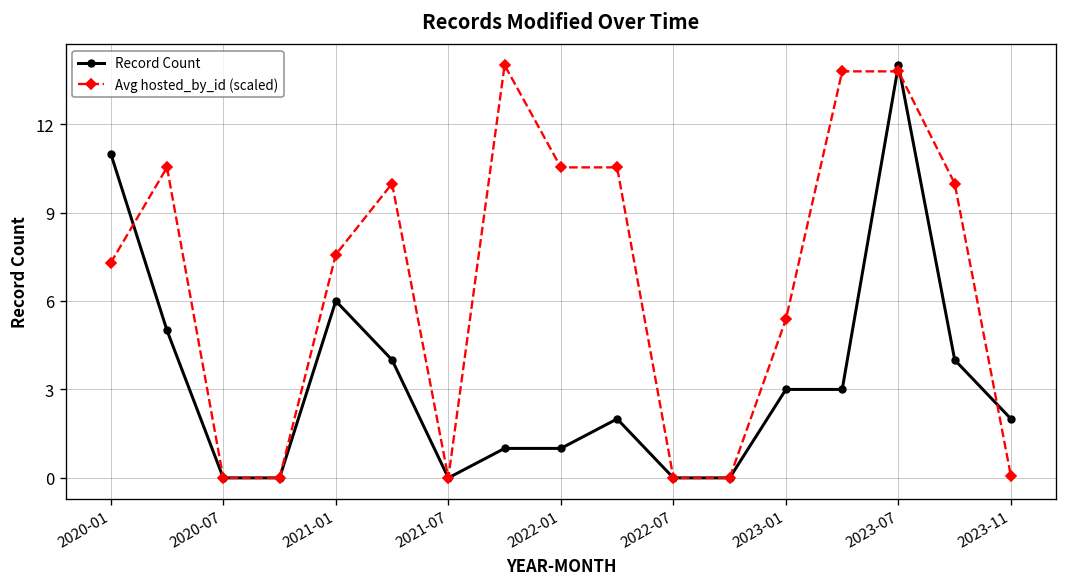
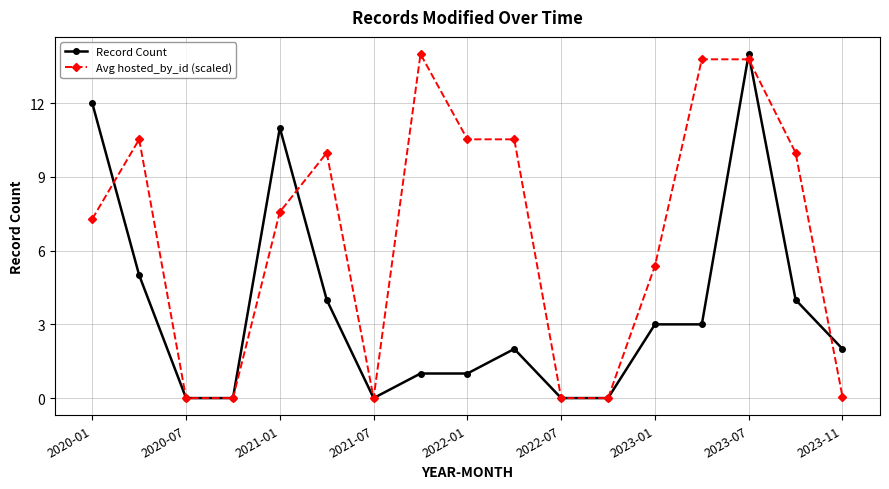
  {
    "Record Count": {
-     "2020-01": 11,
-     "2021-01": 6,
+     "2020-01": 12,
+     "2021-01": 11,
      "2022-01": 1,
      "2023-01": 3,
      "2023-07": 14,
      "2023-11": 2
    },
    "Avg hosted_by_id (scaled)": {
      "2020-01": 7.3,
      "2021-01": 7.6,
      "2022-01": 10.5,
      "2023-01": 5.4,
      "2023-07": 13.8,
      "2023-11": 0
    }
  }
